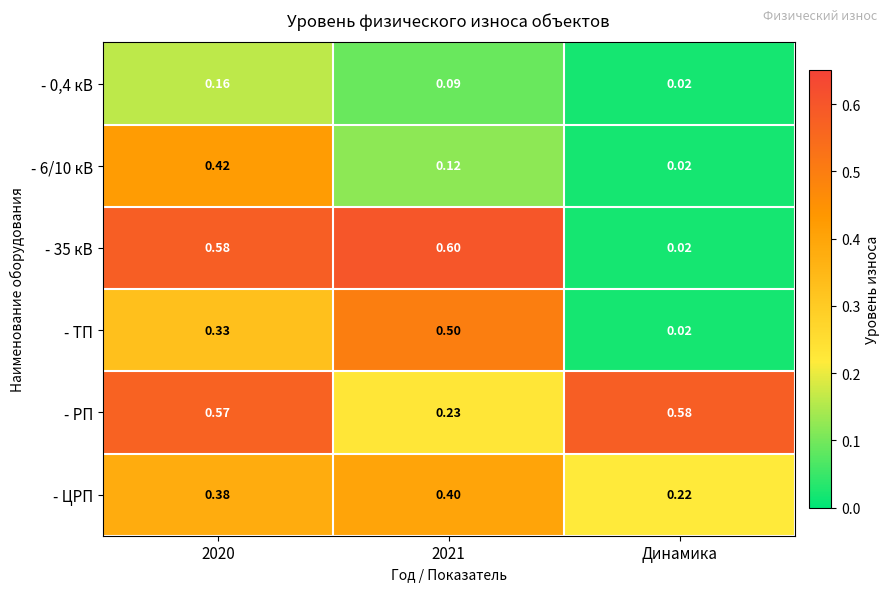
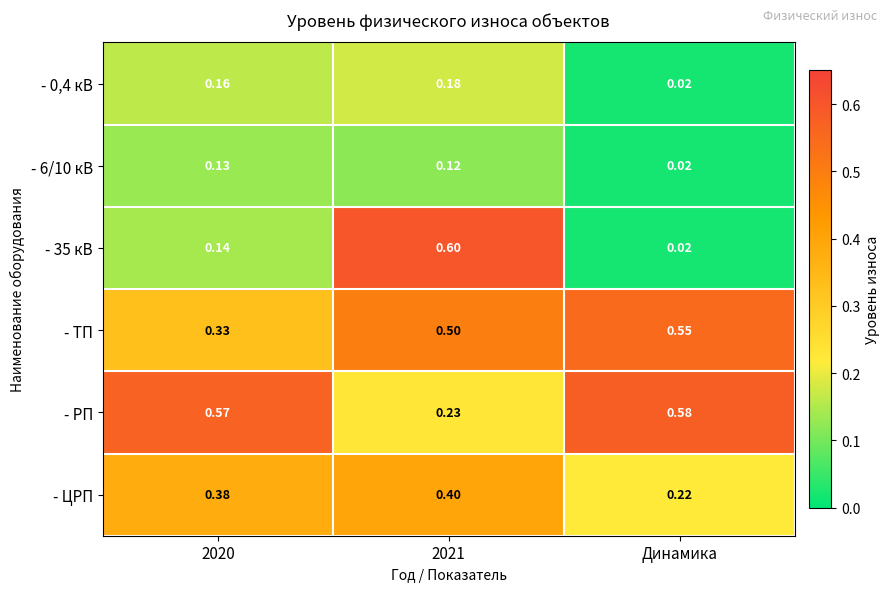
  {
    "- 0,4 кВ": {
      "2020": 0.16,
-     "2021": 0.09,
+     "2021": 0.18,
      "Динамика": 0.02
    },
    "- 6/10 кВ": {
-     "2020": 0.42,
+     "2020": 0.13,
      "2021": 0.12,
      "Динамика": 0.02
    },
    "- 35 кВ": {
-     "2020": 0.58,
+     "2020": 0.14,
      "2021": 0.60,
      "Динамика": 0.02
    },
    "- ТП": {
      "2020": 0.33,
      "2021": 0.50,
-     "Динамика": 0.02
+     "Динамика": 0.55
    },
    "- РП": {
      "2020": 0.57,
      "2021": 0.23,
      "Динамика": 0.58
    },
    "- ЦРП": {
      "2020": 0.38,
      "2021": 0.40,
      "Динамика": 0.22
    }
  }
